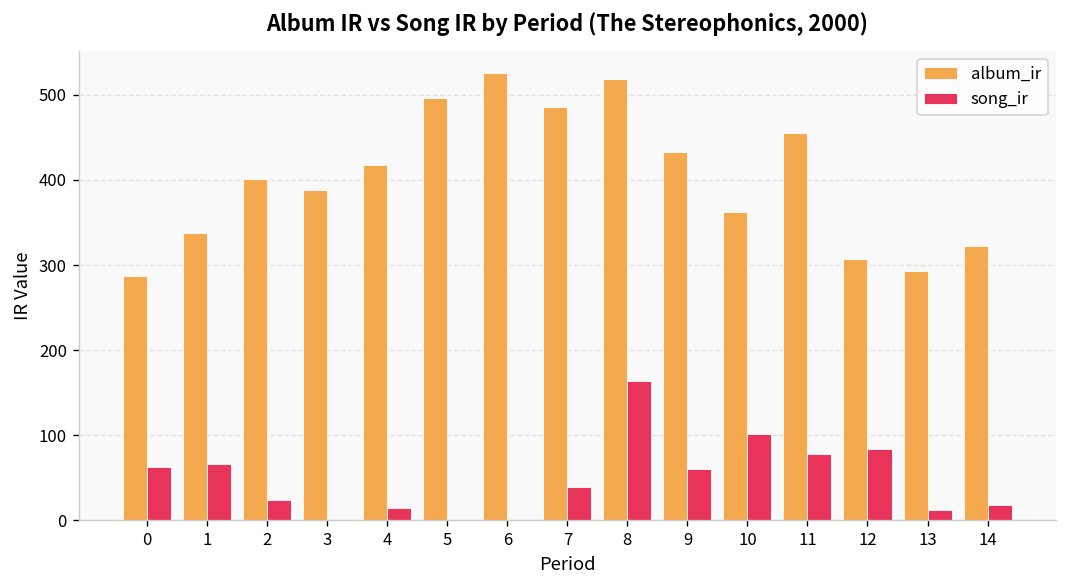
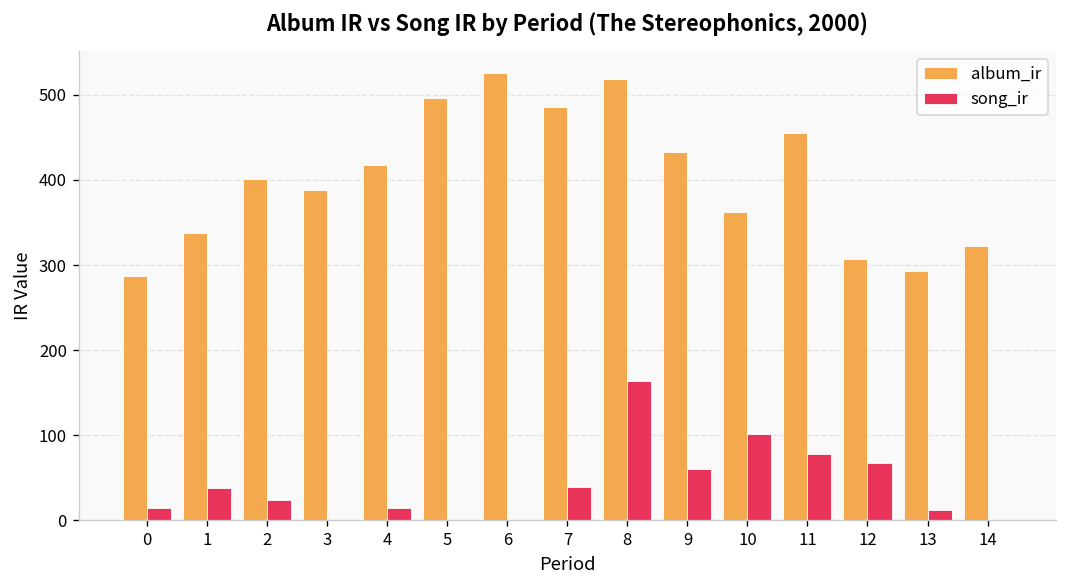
  {
    "album_ir": {
      "0": 290,
      "1": 340,
      "2": 400,
      "3": 390,
      "4": 420,
      "5": 500,
      "6": 520,
      "7": 490,
      "8": 520,
      "9": 430,
      "10": 360,
      "11": 460,
      "12": 310,
      "13": 290,
      "14": 320
    },
    "song_ir": {
-     "0": 60,
-     "1": 70,
+     "0": 10,
+     "1": 40,
      "2": 20,
      "3": 0,
      "4": 10,
      "5": 0,
      "6": 0,
      "7": 40,
      "8": 160,
      "9": 60,
      "10": 100,
      "11": 80,
-     "12": 80,
+     "12": 70,
      "13": 10,
-     "14": 20
+     "14": 0
    }
  }
